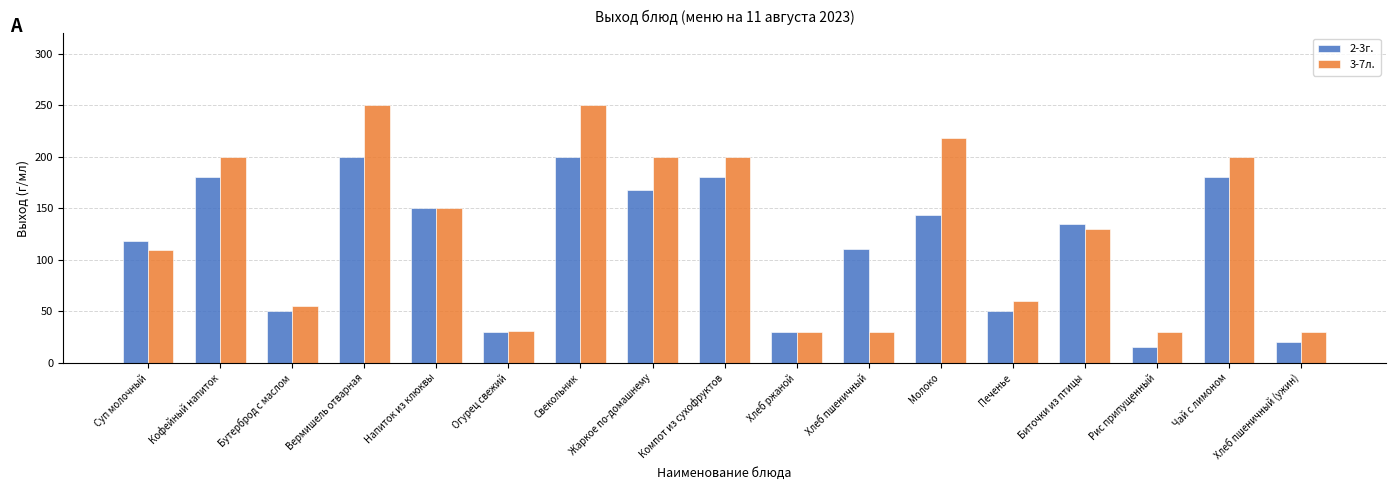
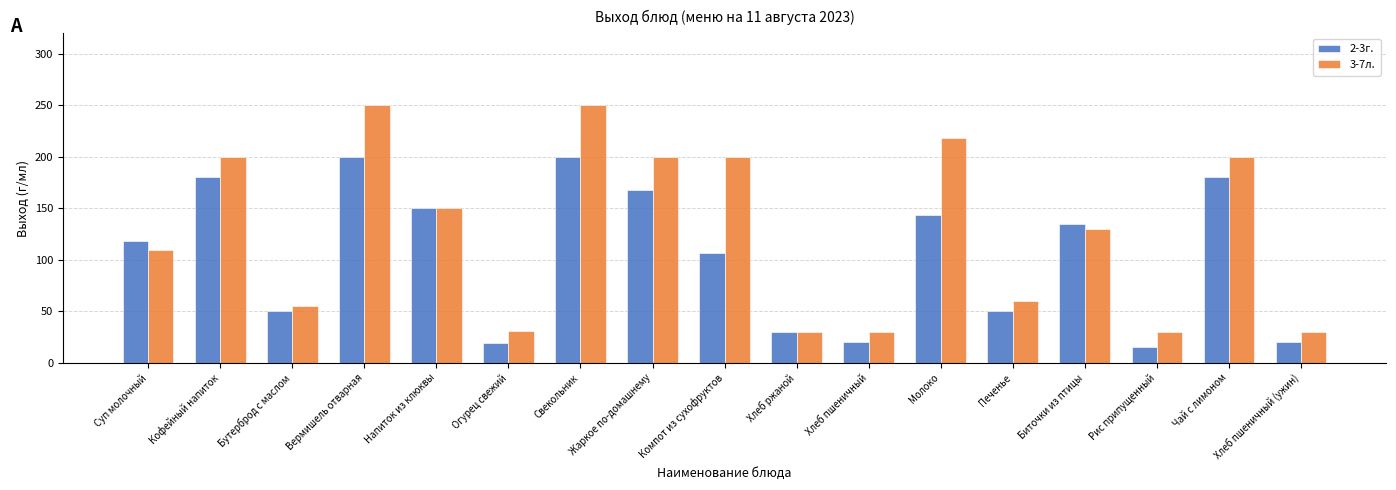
  {
    "2-3г.": {
      "Суп молочный": 118,
      "Кофейный напиток": 180,
      "Бутерброд с маслом": 50,
      "Вермишель отварная": 200,
      "Напиток из клюквы": 150,
-     "Огурец свежий": 30,
+     "Огурец свежий": 19,
      "Свекольник": 200,
      "Жаркое по-домашнему": 168,
-     "Компот из сухофруктов": 180,
+     "Компот из сухофруктов": 107,
      "Хлеб ржаной": 30,
-     "Хлеб пшеничный": 111,
+     "Хлеб пшеничный": 20,
      "Молоко": 144,
      "Печенье": 50,
      "Биточки из птицы": 135,
      "Рис припущенный": 15,
      "Чай с лимоном": 180,
      "Хлеб пшеничный (ужин)": 20
    },
    "3-7л.": {
      "Суп молочный": 110,
      "Кофейный напиток": 200,
      "Бутерброд с маслом": 55,
      "Вермишель отварная": 250,
      "Напиток из клюквы": 150,
      "Огурец свежий": 31,
      "Свекольник": 250,
      "Жаркое по-домашнему": 200,
      "Компот из сухофруктов": 200,
      "Хлеб ржаной": 30,
      "Хлеб пшеничный": 30,
      "Молоко": 218,
      "Печенье": 60,
      "Биточки из птицы": 130,
      "Рис припущенный": 30,
      "Чай с лимоном": 200,
      "Хлеб пшеничный (ужин)": 30
    }
  }
